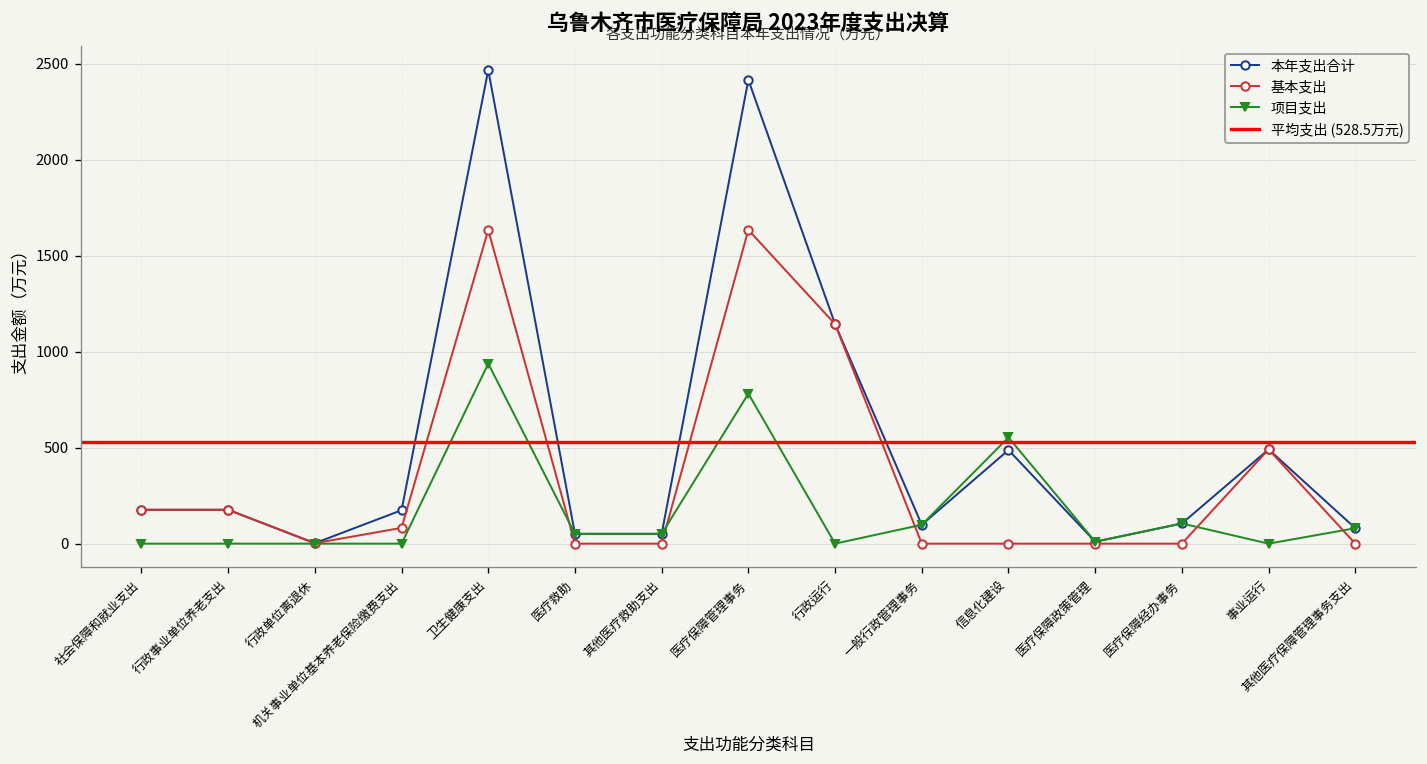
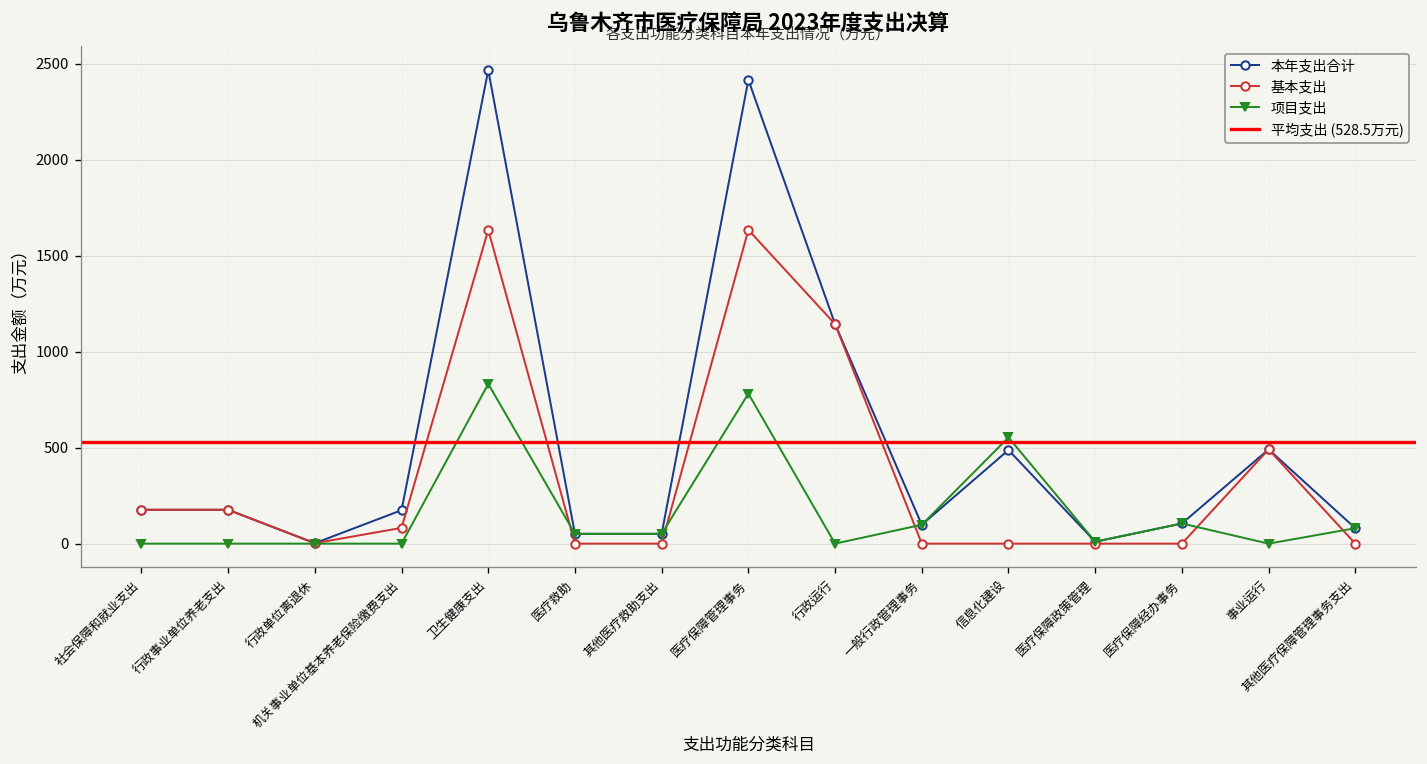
  {
    "本年支出合计": {
      "机关事业单位基本养老保险缴费支出": 170,
      "卫生健康支出": 2470,
      "医疗保障管理事务": 2420,
      "信息化建设": 490
    },
    "基本支出": {
      "机关事业单位基本养老保险缴费支出": 80,
      "卫生健康支出": 1630,
      "医疗救助": 0,
      "其他医疗救助支出": 0,
      "医疗保障管理事务": 1630,
      "一般行政管理事务": 0,
      "信息化建设": 0,
      "医疗保障经办事务": 0,
      "其他医疗保障管理事务支出": 0
    },
    "项目支出": {
      "社会保障和就业支出": 0,
      "行政事业单位养老支出": 0,
      "机关事业单位基本养老保险缴费支出": 0,
-     "卫生健康支出": 940,
+     "卫生健康支出": 830,
      "医疗保障管理事务": 780,
      "行政运行": 0,
      "信息化建设": 550,
      "事业运行": 0
    }
  }
